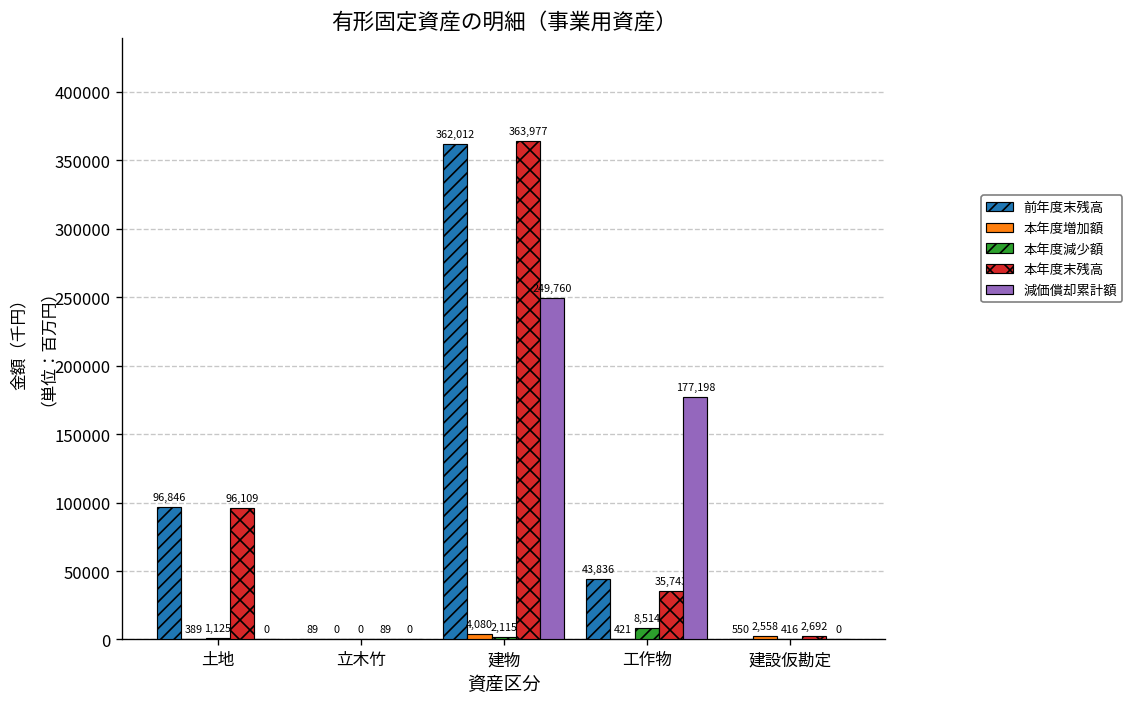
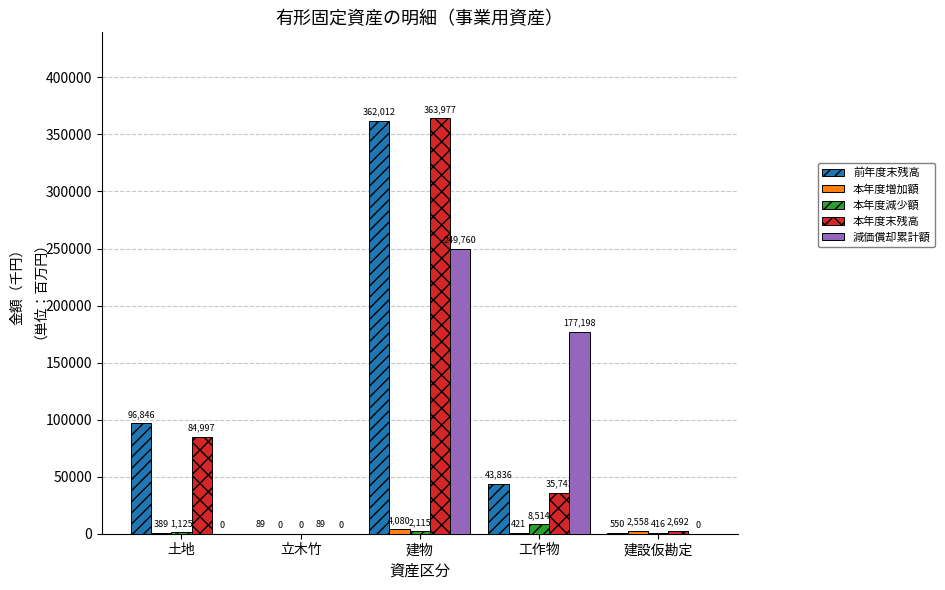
  {
    "前年度末残高": {
      "土地": "96,846",
      "立木竹": "89",
      "建物": "362,012",
      "工作物": "43,836",
      "建設仮勘定": "550"
    },
    "本年度増加額": {
      "土地": "389",
      "立木竹": "0",
      "建物": "4,080",
      "工作物": "421",
      "建設仮勘定": "2,558"
    },
    "本年度減少額": {
      "土地": "1,125",
      "立木竹": "0",
      "建物": "2,115",
      "工作物": "8,514",
      "建設仮勘定": "416"
    },
    "本年度末残高": {
-     "土地": "96,109",
+     "土地": "84,997",
      "立木竹": "89",
      "建物": "363,977",
      "工作物": "35,743",
      "建設仮勘定": "2,692"
    },
    "減価償却累計額": {
      "土地": "0",
      "立木竹": "0",
      "建物": "249,760",
      "工作物": "177,198",
      "建設仮勘定": "0"
    }
  }
